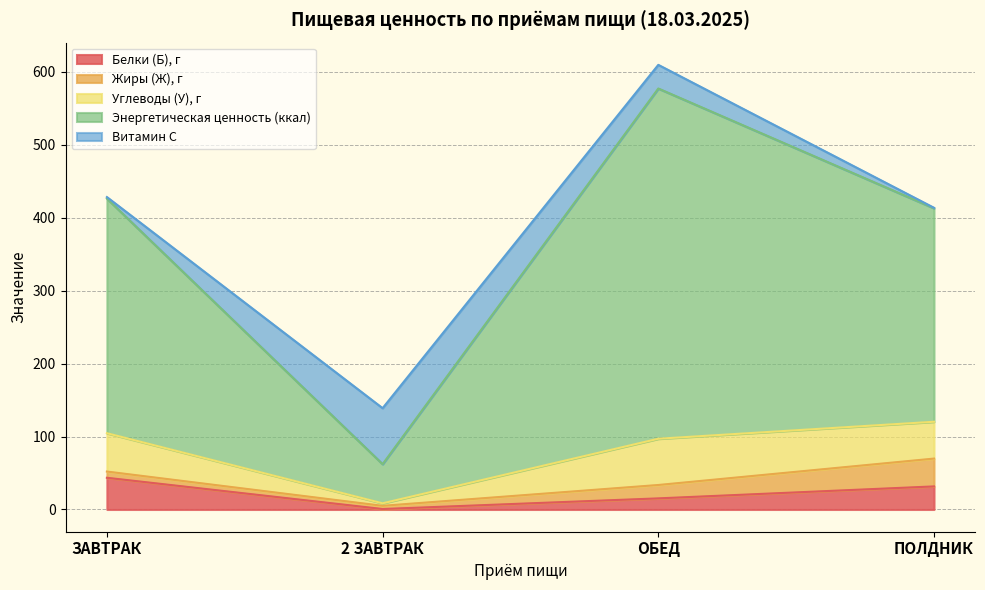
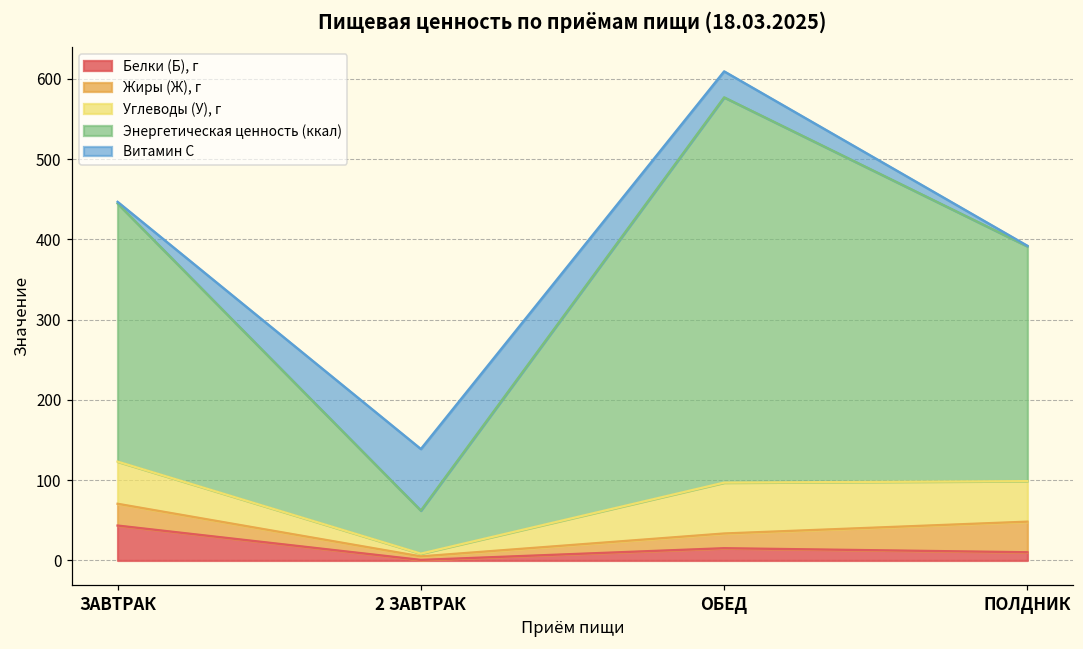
  {
    "Белки (Б), г": {
      "ЗАВТРАК": 40,
      "2 ЗАВТРАК": 0,
      "ОБЕД": 20,
-     "ПОЛДНИК": 30
+     "ПОЛДНИК": 10
    },
    "Жиры (Ж), г": {
-     "ЗАВТРАК": 10,
+     "ЗАВТРАК": 30,
      "ОБЕД": 20,
      "ПОЛДНИК": 40
    },
    "Углеводы (У), г": {
      "ЗАВТРАК": 50,
      "ОБЕД": 60,
      "ПОЛДНИК": 50
    },
    "Энергетическая ценность (ккал)": {
      "2 ЗАВТРАК": 50,
      "ОБЕД": 480
    },
    "Витамин С": {
      "2 ЗАВТРАК": 80,
      "ОБЕД": 30
    }
  }
